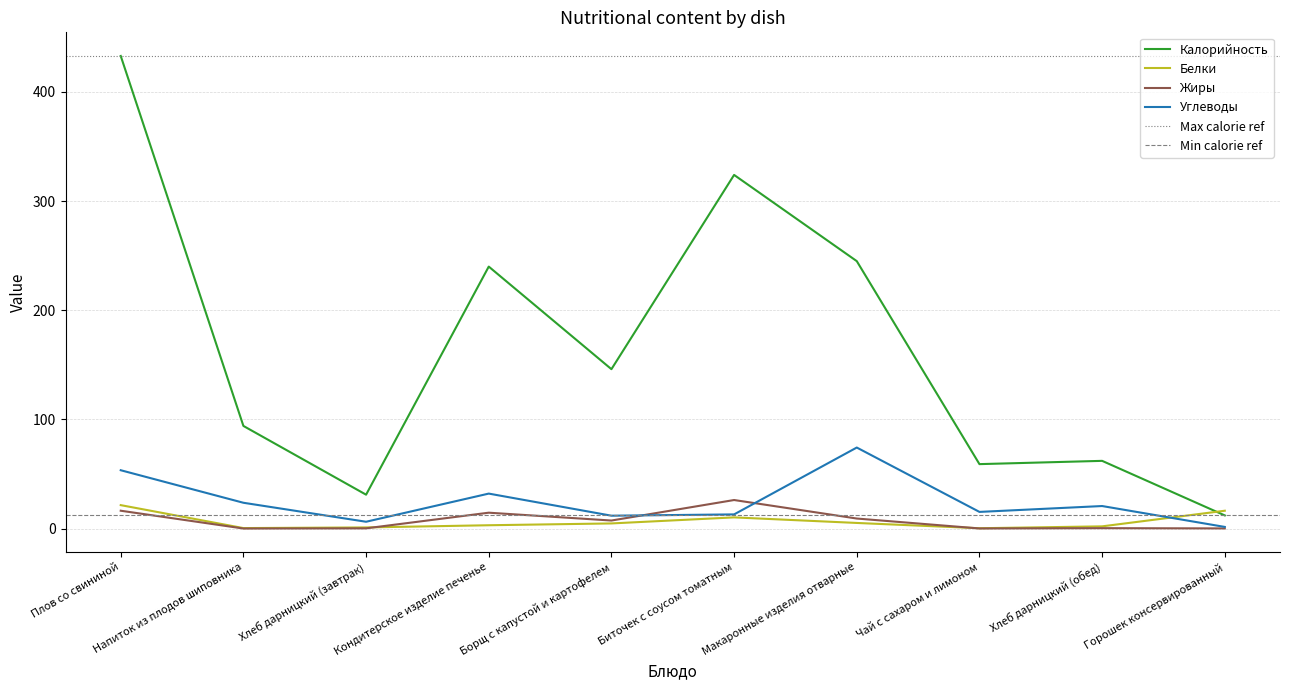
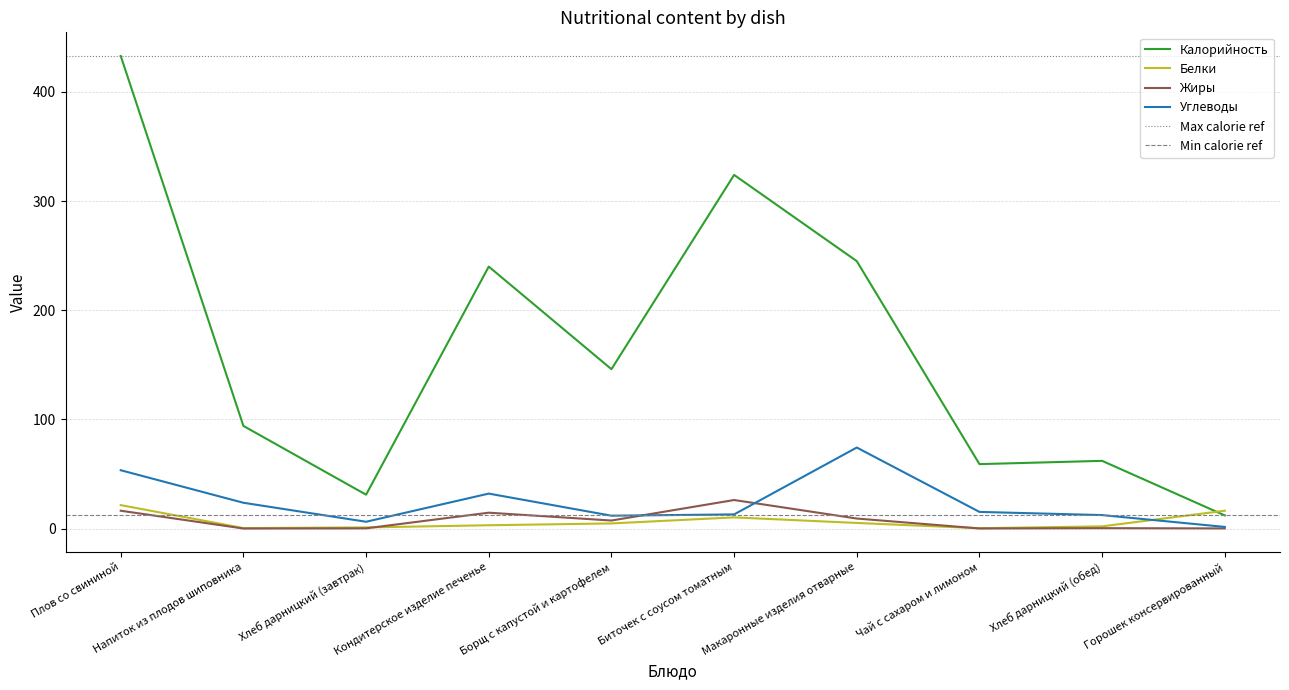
  {
    "Калорийность": {
      "Плов со свининой": 433,
      "Напиток из плодов шиповника": 94,
      "Хлеб дарницкий (завтрак)": 31,
      "Кондитерское изделие печенье": 240,
      "Борщ с капустой и картофелем": 146,
      "Биточек с соусом томатным": 324,
      "Макаронные изделия отварные": 245,
      "Чай с сахаром и лимоном": 59,
      "Хлеб дарницкий (обед)": 62,
      "Горошек консервированный": 12
    },
    "Белки": {
      "Плов со свининой": 21,
      "Кондитерское изделие печенье": 3,
      "Борщ с капустой и картофелем": 5,
      "Биточек с соусом томатным": 10,
      "Макаронные изделия отварные": 5,
      "Горошек консервированный": 16
    },
    "Жиры": {
      "Плов со свининой": 16,
      "Кондитерское изделие печенье": 15,
      "Борщ с капустой и картофелем": 7,
      "Биточек с соусом томатным": 26,
      "Макаронные изделия отварные": 9
    },
    "Углеводы": {
      "Плов со свининой": 53,
      "Напиток из плодов шиповника": 24,
      "Хлеб дарницкий (завтрак)": 6,
      "Кондитерское изделие печенье": 32,
      "Борщ с капустой и картофелем": 12,
      "Биточек с соусом томатным": 13,
      "Макаронные изделия отварные": 74,
      "Чай с сахаром и лимоном": 15,
-     "Хлеб дарницкий (обед)": 21
+     "Хлеб дарницкий (обед)": 12
    }
  }
